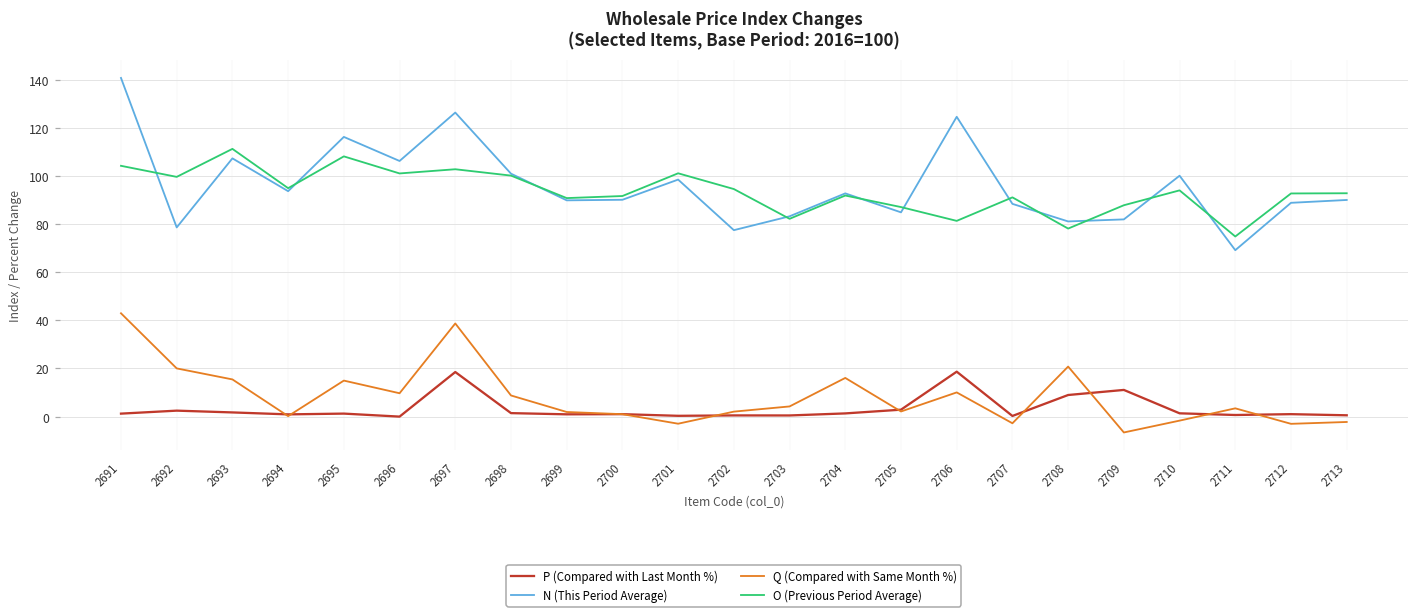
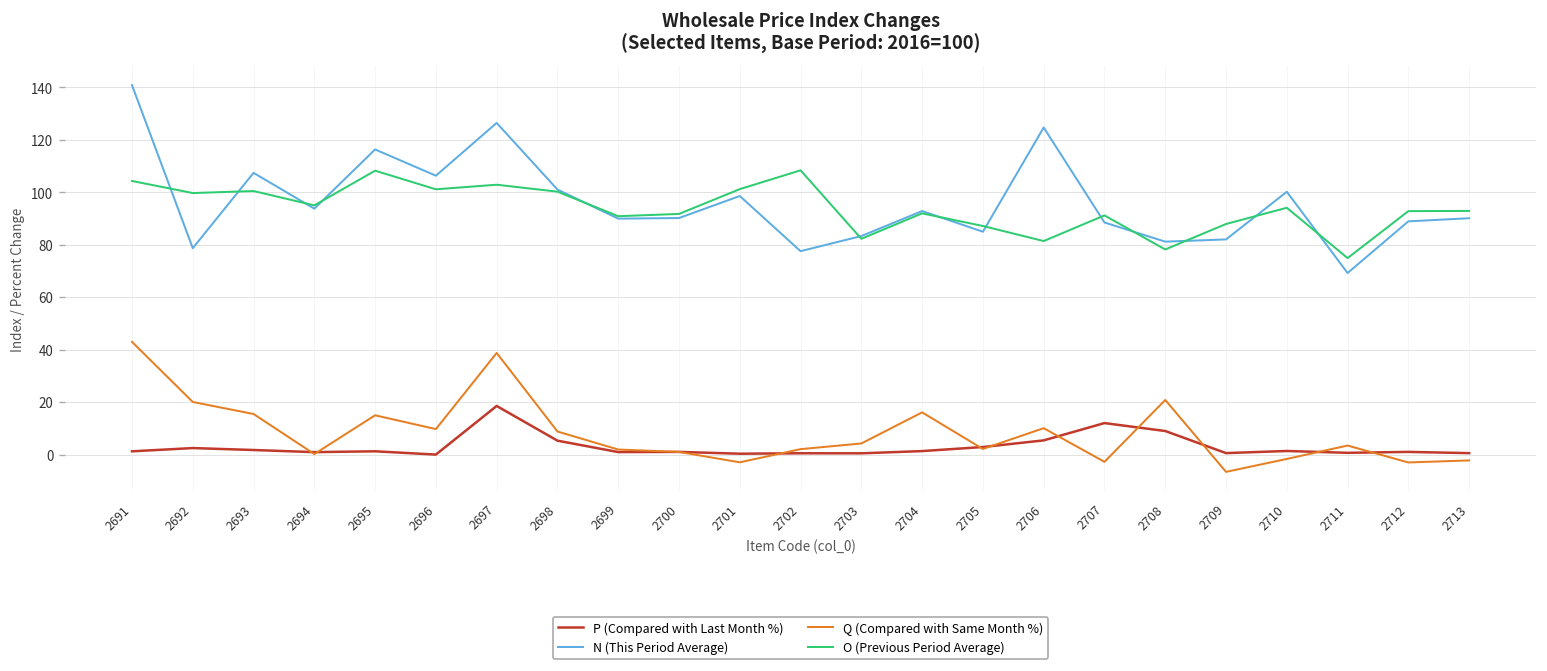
  {
    "P (Compared with Last Month %)": {
      "2691": 1,
      "2692": 2,
      "2693": 2,
      "2695": 1,
      "2696": 0,
      "2697": 19,
-     "2698": 1,
+     "2698": 5,
      "2701": 0,
      "2702": 1,
      "2703": 0,
      "2704": 1,
-     "2706": 19,
-     "2707": 0,
+     "2706": 5,
+     "2707": 12,
      "2708": 9,
-     "2709": 11,
+     "2709": 1,
      "2710": 1,
      "2711": 1,
      "2712": 1,
      "2713": 1
    },
    "N (This Period Average)": {
      "2691": 141,
      "2692": 79,
      "2693": 107,
      "2694": 94,
      "2695": 116,
      "2696": 106,
      "2697": 126,
      "2700": 90,
      "2701": 99,
      "2702": 78,
      "2705": 85,
      "2706": 125,
      "2707": 88,
      "2708": 81,
      "2709": 82,
      "2710": 100,
      "2711": 69,
      "2712": 89,
      "2713": 90
    },
    "Q (Compared with Same Month %)": {
      "2691": 43,
      "2692": 20,
      "2693": 15,
      "2695": 15,
      "2696": 10,
      "2697": 39,
      "2698": 9,
      "2701": -3,
      "2702": 2,
      "2703": 4,
      "2704": 16,
      "2706": 10,
      "2707": -3,
      "2708": 21,
      "2709": -7,
      "2710": -2,
      "2711": 3,
      "2712": -3,
      "2713": -2
    },
    "O (Previous Period Average)": {
      "2691": 104,
      "2692": 100,
-     "2693": 111,
+     "2693": 100,
      "2694": 95,
      "2695": 108,
      "2696": 101,
      "2697": 103,
      "2700": 92,
      "2701": 101,
-     "2702": 95,
+     "2702": 108,
      "2705": 87,
      "2706": 81,
      "2707": 91,
      "2708": 78,
      "2709": 88,
      "2710": 94,
      "2711": 75,
      "2712": 93,
      "2713": 93
    }
  }
